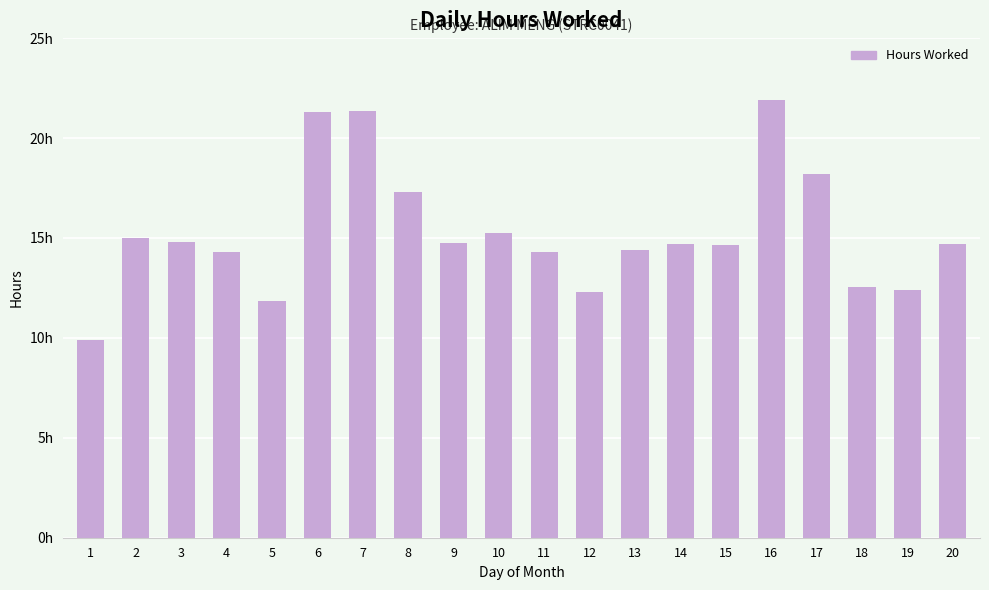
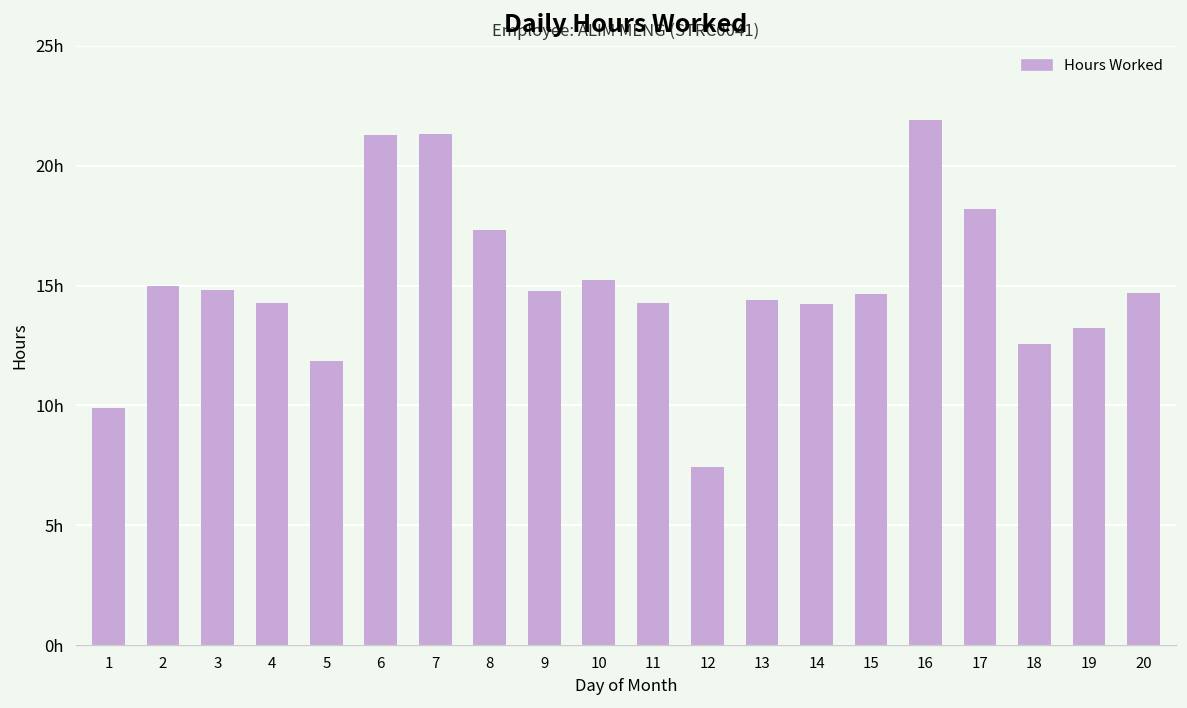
  {
    "1": "9.9h",
    "2": "15.0h",
    "3": "14.8h",
    "4": "14.3h",
    "5": "11.9h",
    "6": "21.3h",
    "7": "21.3h",
    "8": "17.3h",
    "9": "14.8h",
    "10": "15.2h",
    "11": "14.3h",
-   "12": "12.3h",
+   "12": "7.4h",
    "13": "14.4h",
-   "14": "14.7h",
+   "14": "14.3h",
    "15": "14.6h",
    "16": "21.9h",
    "17": "18.2h",
    "18": "12.6h",
-   "19": "12.4h",
+   "19": "13.2h",
    "20": "14.7h"
  }
